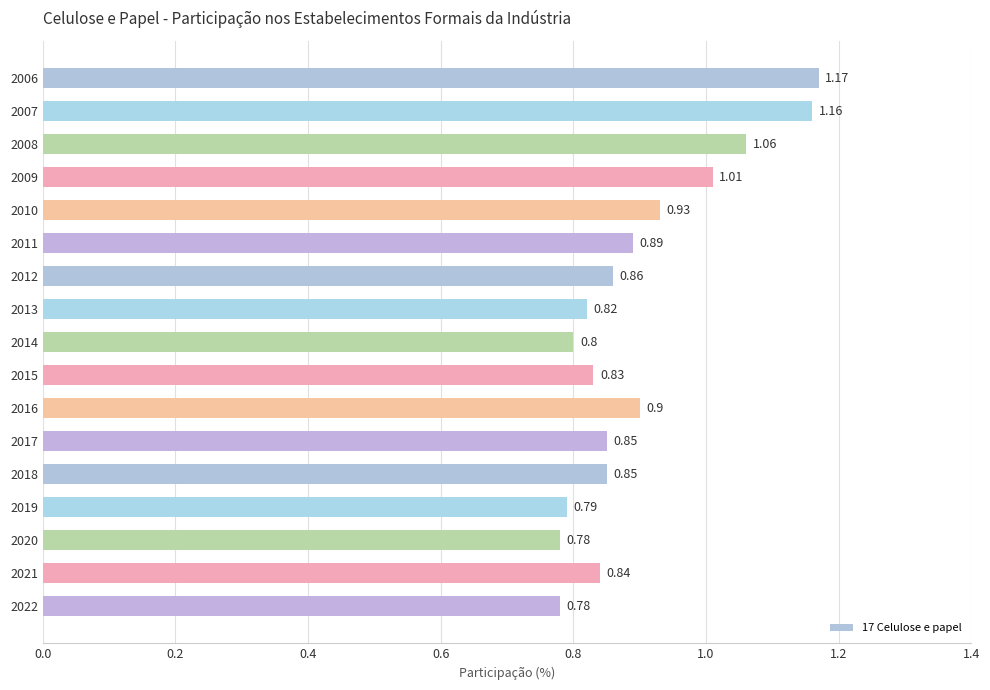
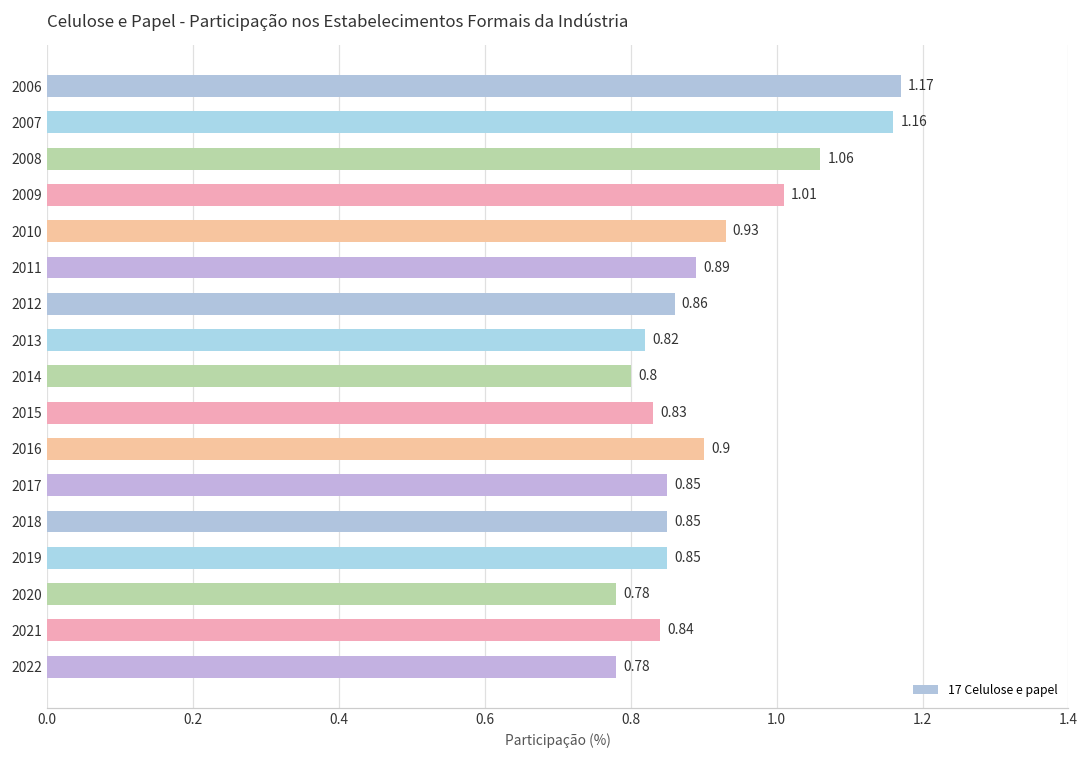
  {
    "2006": 1.17,
    "2007": 1.16,
    "2008": 1.06,
    "2009": 1.01,
    "2010": 0.93,
    "2011": 0.89,
    "2012": 0.86,
    "2013": 0.82,
    "2014": 0.8,
    "2015": 0.83,
    "2016": 0.9,
    "2017": 0.85,
    "2018": 0.85,
-   "2019": 0.79,
+   "2019": 0.85,
    "2020": 0.78,
    "2021": 0.84,
    "2022": 0.78
  }
